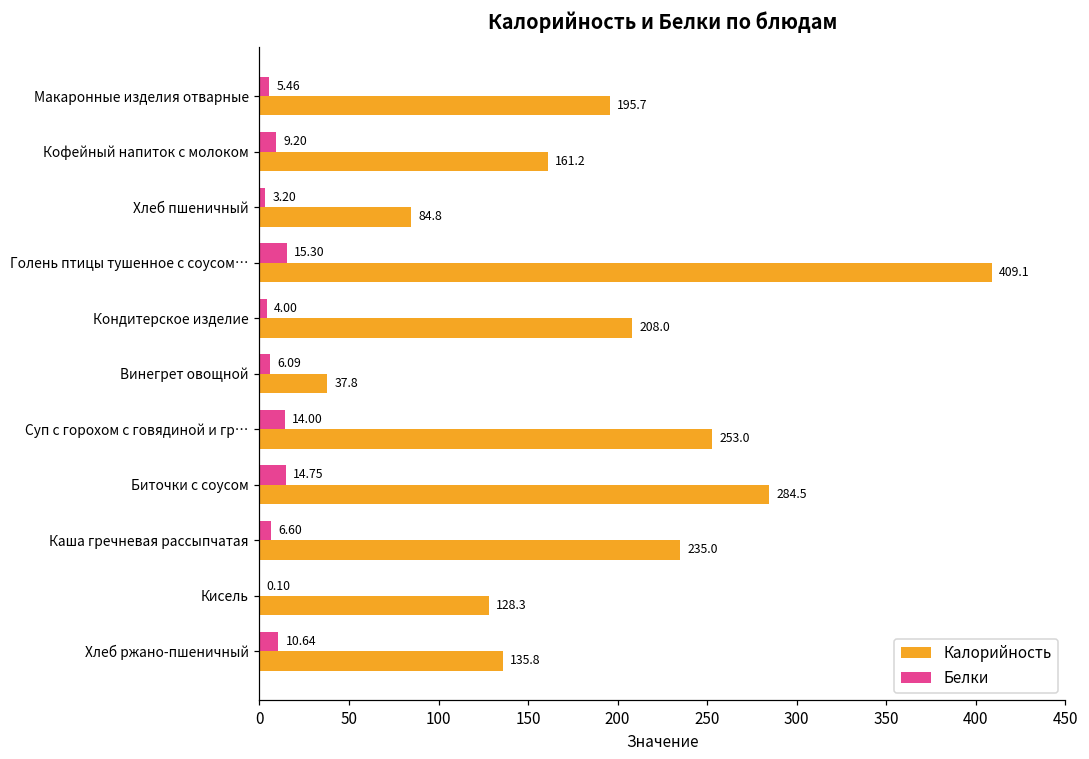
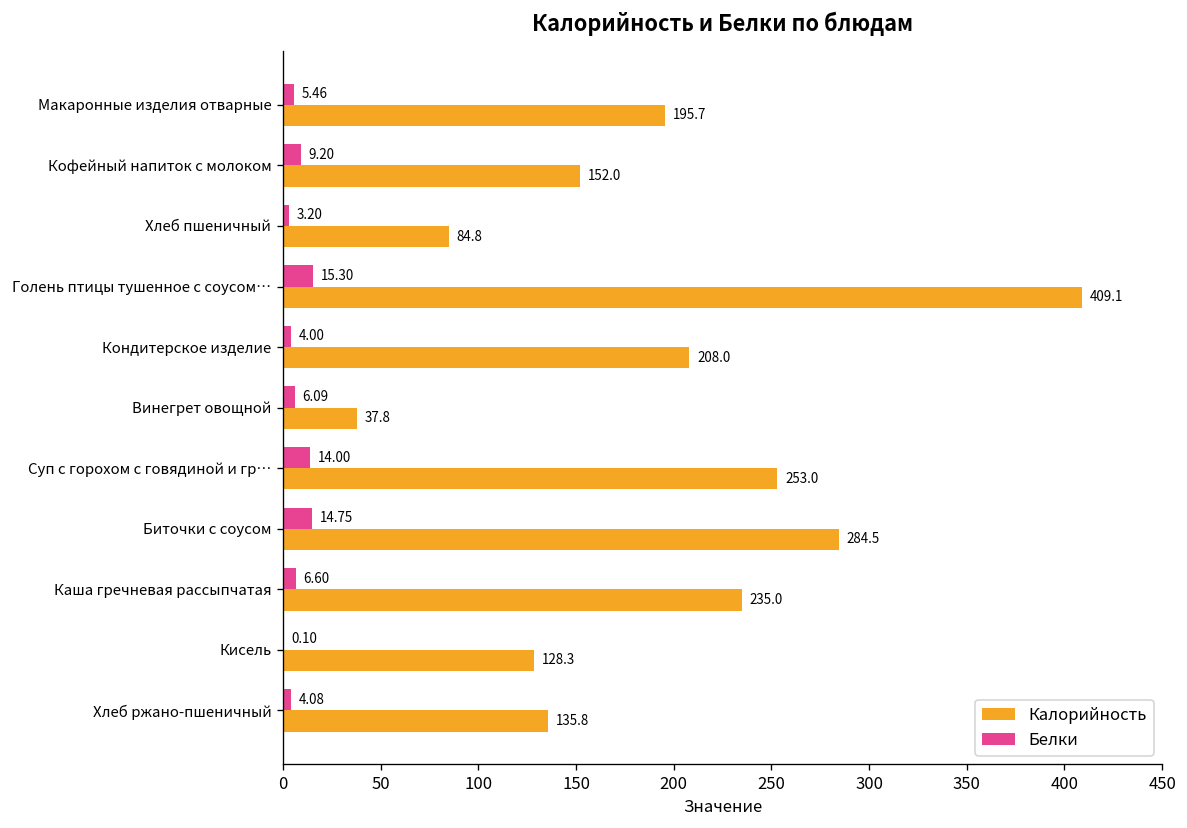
  {
    "Калорийность": {
      "Макаронные изделия отварные": 195.7,
-     "Кофейный напиток с молоком": 161.2,
+     "Кофейный напиток с молоком": 152.0,
      "Хлеб пшеничный": 84.8,
      "Голень птицы тушенное с соусом…": 409.1,
      "Кондитерское изделие": 208.0,
      "Винегрет овощной": 37.8,
      "Суп с горохом с говядиной и гр…": 253.0,
      "Биточки с соусом": 284.5,
      "Каша гречневая рассыпчатая": 235.0,
      "Кисель": 128.3,
      "Хлеб ржано-пшеничный": 135.8
    },
    "Белки": {
      "Макаронные изделия отварные": 5.46,
      "Кофейный напиток с молоком": 9.20,
      "Хлеб пшеничный": 3.20,
      "Голень птицы тушенное с соусом…": 15.30,
      "Кондитерское изделие": 4.00,
      "Винегрет овощной": 6.09,
      "Суп с горохом с говядиной и гр…": 14.00,
      "Биточки с соусом": 14.75,
      "Каша гречневая рассыпчатая": 6.60,
      "Кисель": 0.10,
-     "Хлеб ржано-пшеничный": 10.64
+     "Хлеб ржано-пшеничный": 4.08
    }
  }
